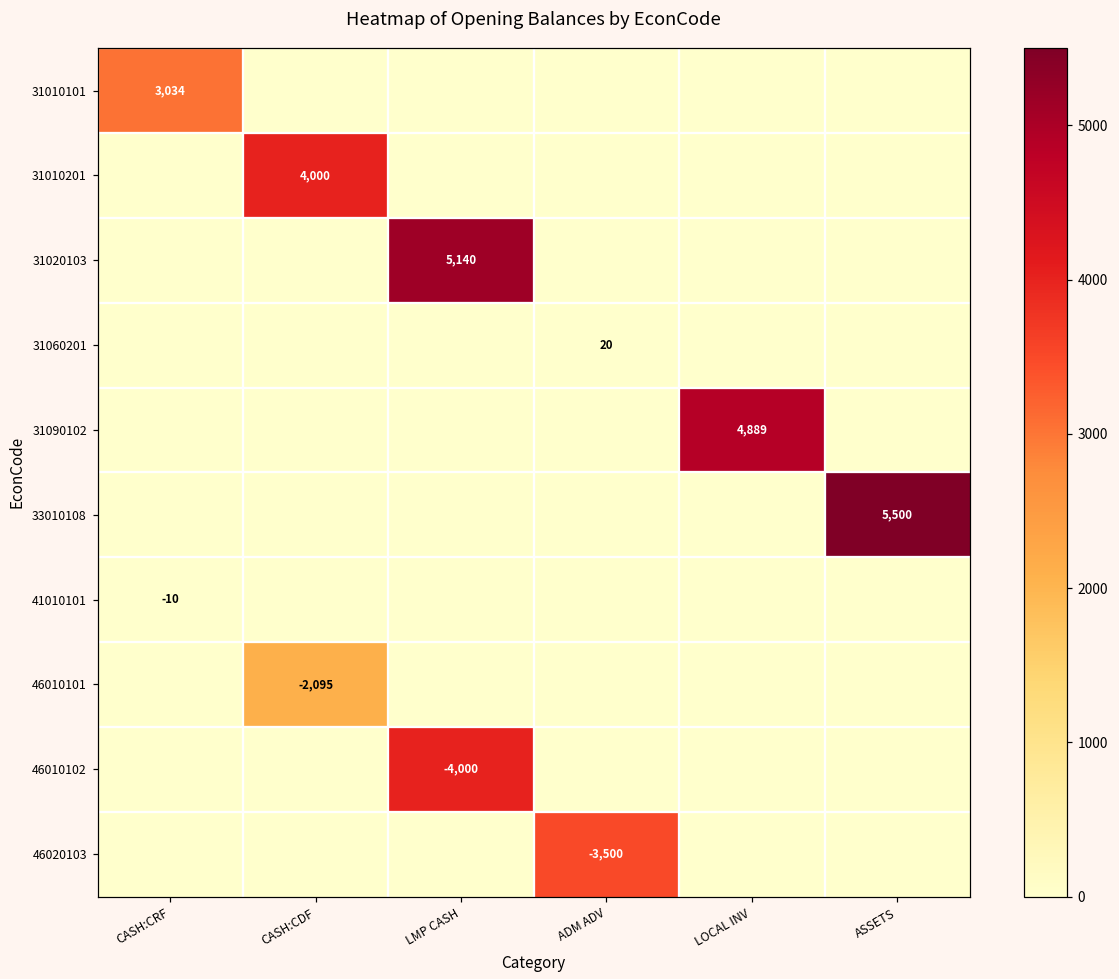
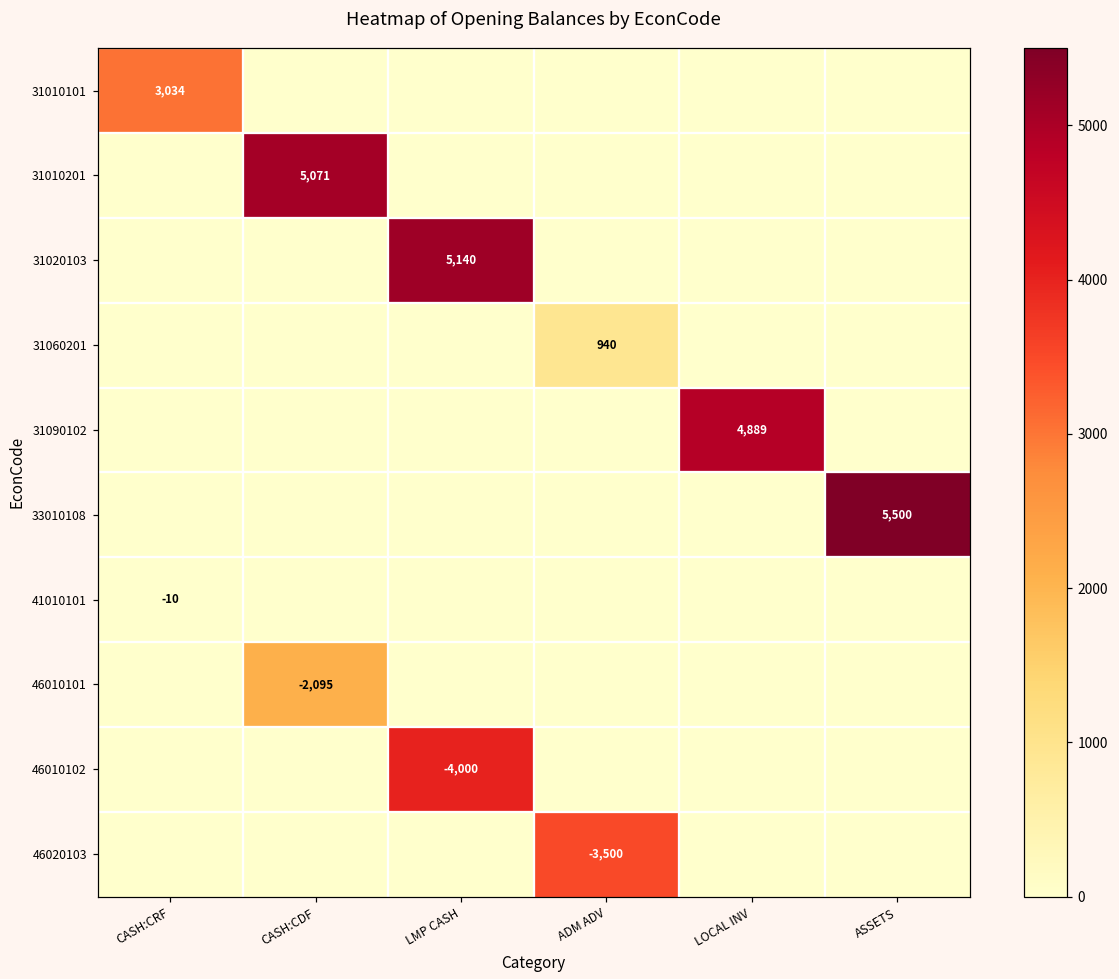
  {
    "31010101": {
      "CASH:CRF": "3,034"
    },
    "31010201": {
-     "CASH:CDF": "4,000"
+     "CASH:CDF": "5,071"
    },
    "31020103": {
      "LMP CASH": "5,140"
    },
    "31060201": {
-     "ADM ADV": "20"
+     "ADM ADV": "940"
    },
    "31090102": {
      "LOCAL INV": "4,889"
    },
    "33010108": {
      "ASSETS": "5,500"
    },
    "41010101": {
      "CASH:CRF": "-10"
    },
    "46010101": {
      "CASH:CDF": "-2,095"
    },
    "46010102": {
      "LMP CASH": "-4,000"
    },
    "46020103": {
      "ADM ADV": "-3,500"
    }
  }
